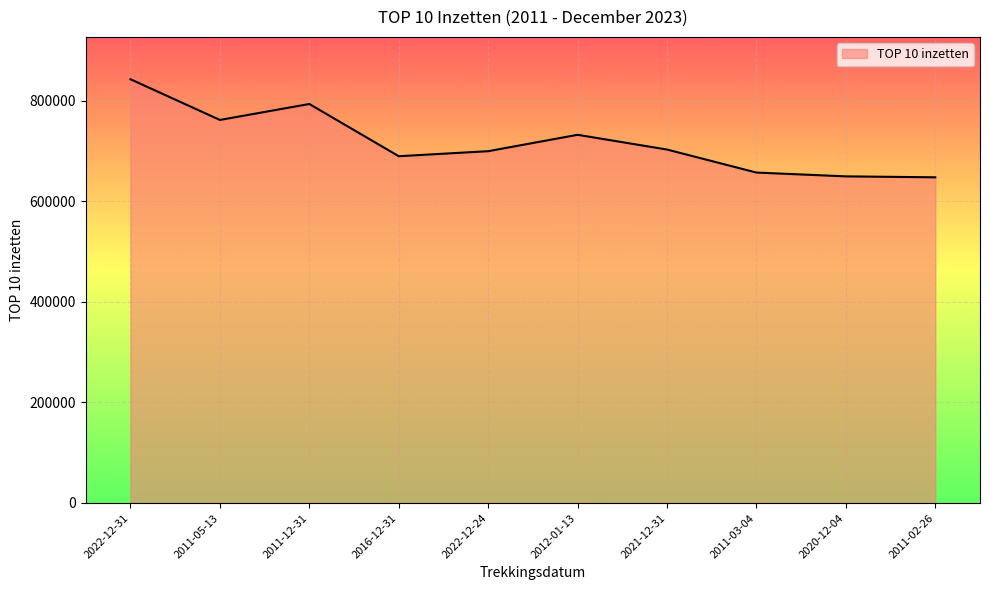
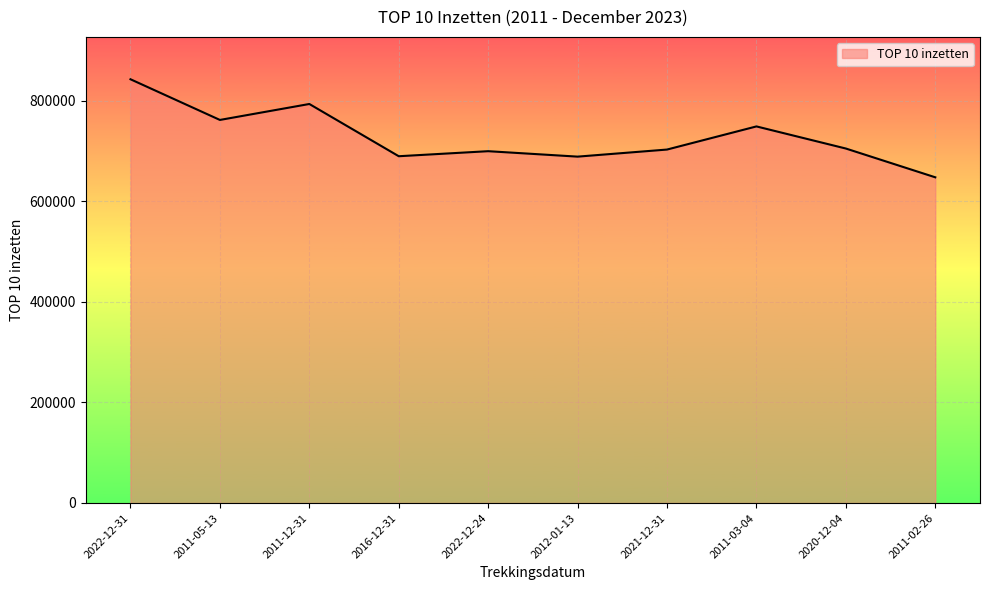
  {
    "2022-12-31": 840000,
    "2011-05-13": 760000,
    "2011-12-31": 790000,
    "2016-12-31": 690000,
    "2022-12-24": 700000,
-   "2012-01-13": 730000,
+   "2012-01-13": 690000,
    "2021-12-31": 700000,
-   "2011-03-04": 660000,
-   "2020-12-04": 650000,
+   "2011-03-04": 750000,
+   "2020-12-04": 710000,
    "2011-02-26": 650000
  }
